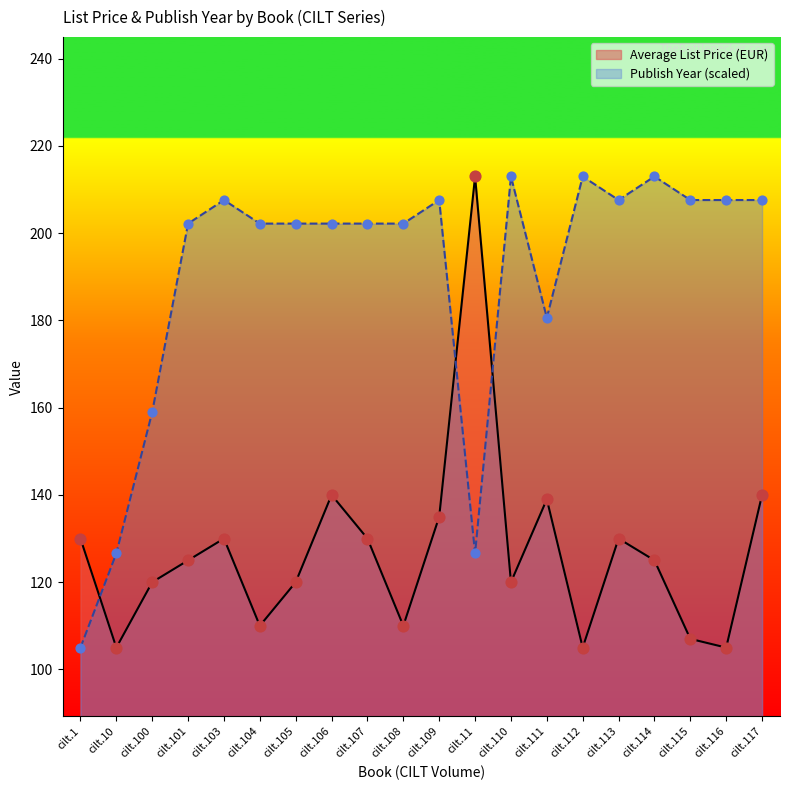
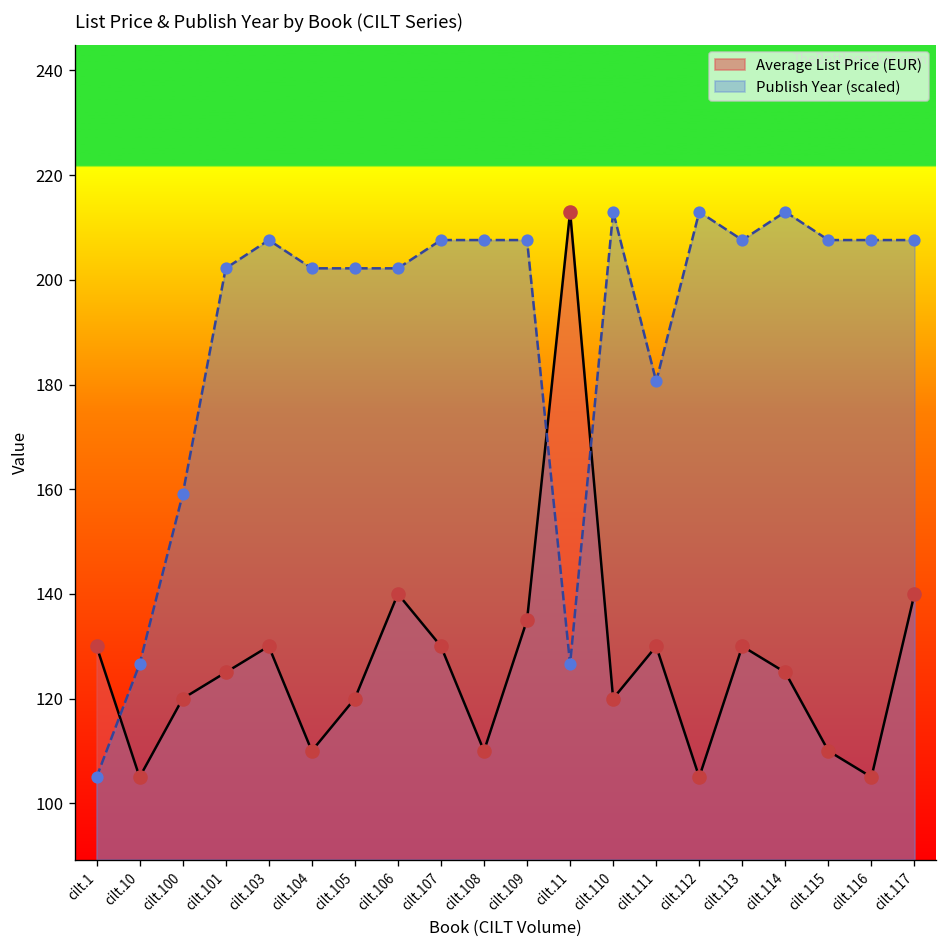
  {
    "Average List Price (EUR)": {
      "cilt.1": 130,
      "cilt.10": 105,
      "cilt.100": 120,
      "cilt.101": 125,
      "cilt.103": 130,
      "cilt.104": 110,
      "cilt.105": 120,
      "cilt.106": 140,
      "cilt.107": 130,
      "cilt.108": 110,
      "cilt.109": 135,
      "cilt.11": 213,
      "cilt.110": 120,
-     "cilt.111": 139,
+     "cilt.111": 130,
      "cilt.112": 105,
      "cilt.113": 130,
      "cilt.114": 125,
-     "cilt.115": 107,
+     "cilt.115": 110,
      "cilt.116": 105,
      "cilt.117": 140
    },
    "Publish Year (scaled)": {
      "cilt.1": 105,
      "cilt.10": 127,
      "cilt.100": 159,
      "cilt.101": 202,
      "cilt.103": 208,
      "cilt.104": 202,
      "cilt.105": 202,
      "cilt.106": 202,
-     "cilt.107": 202,
-     "cilt.108": 202,
+     "cilt.107": 208,
+     "cilt.108": 208,
      "cilt.109": 208,
      "cilt.11": 127,
      "cilt.110": 213,
      "cilt.111": 181,
      "cilt.112": 213,
      "cilt.113": 208,
      "cilt.114": 213,
      "cilt.115": 208,
      "cilt.116": 208,
      "cilt.117": 208
    }
  }
